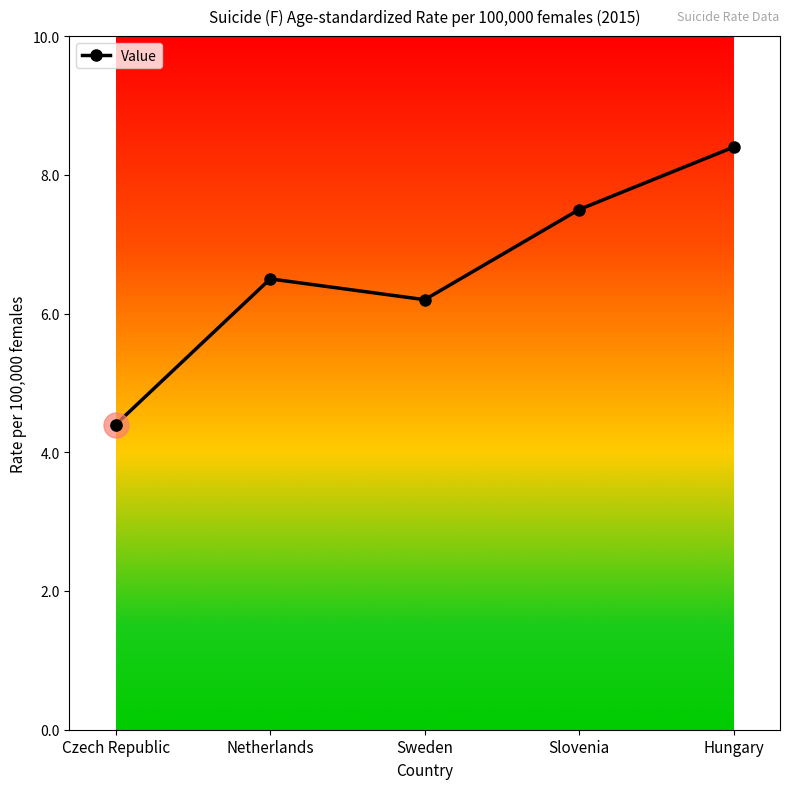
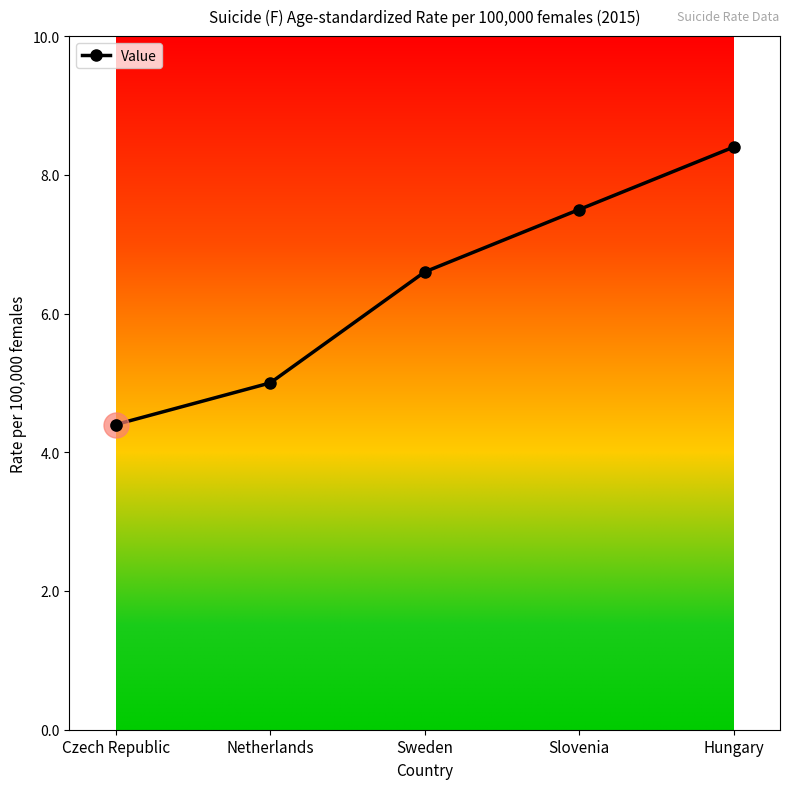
  {
    "Value": {
-     "Netherlands": 6.5,
-     "Sweden": 6.2,
+     "Netherlands": 5.0,
+     "Sweden": 6.6,
      "Slovenia": 7.5,
      "Hungary": 8.4
    }
  }
